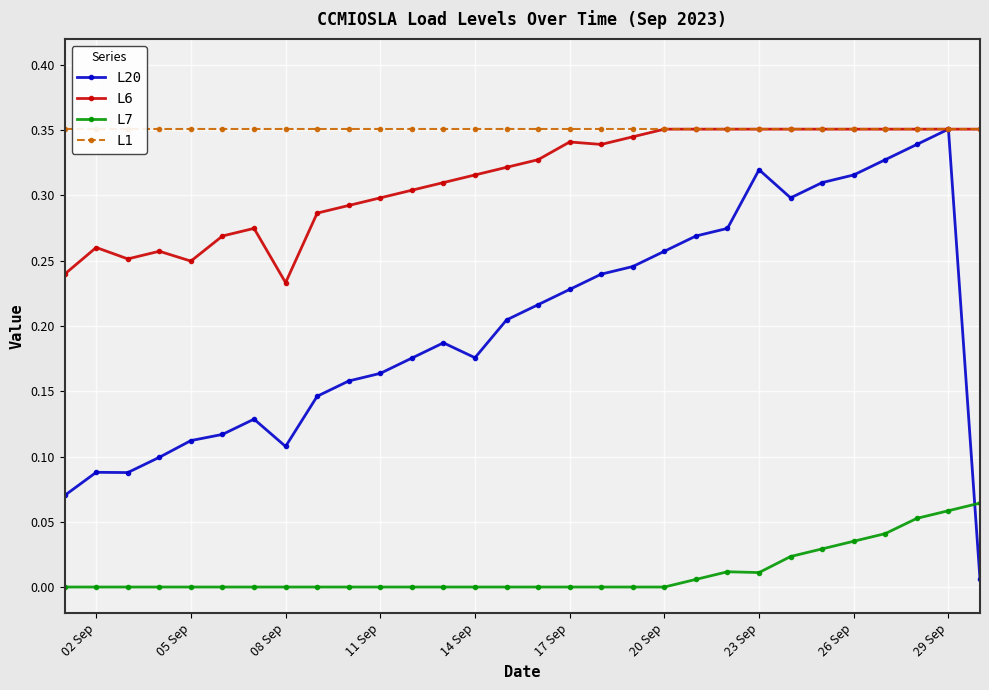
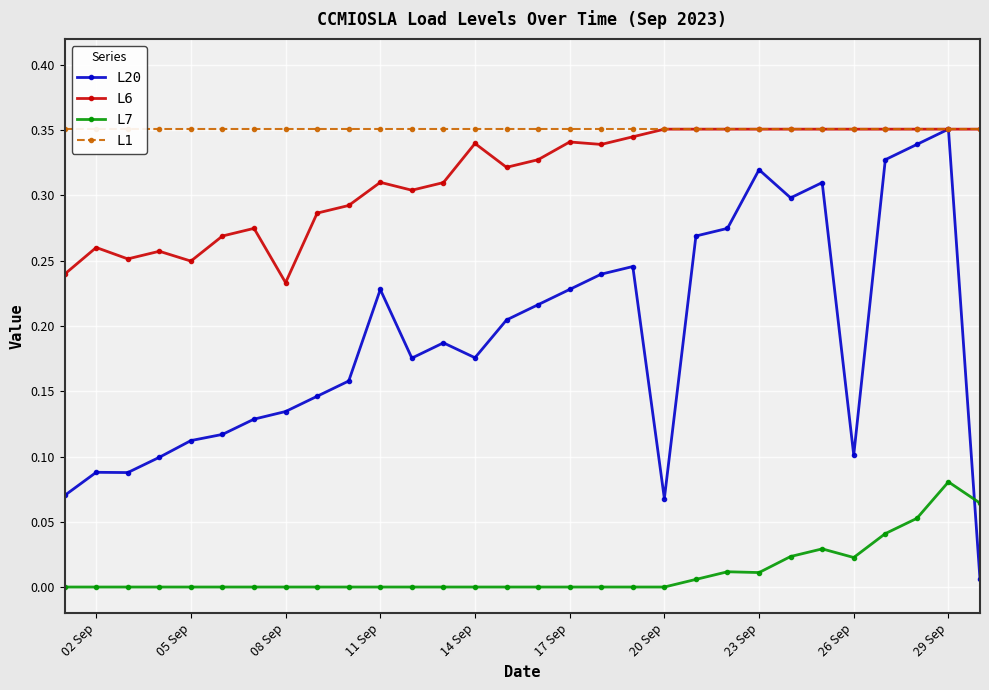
  {
    "L20": {
      "02 Sep": 0.088,
      "05 Sep": 0.112,
-     "08 Sep": 0.108,
-     "11 Sep": 0.164,
+     "08 Sep": 0.134,
+     "11 Sep": 0.228,
      "14 Sep": 0.176,
      "17 Sep": 0.228,
-     "20 Sep": 0.257,
+     "20 Sep": 0.068,
      "23 Sep": 0.320,
-     "26 Sep": 0.316
+     "26 Sep": 0.101
    },
    "L6": {
      "02 Sep": 0.260,
      "05 Sep": 0.250,
      "08 Sep": 0.233,
-     "11 Sep": 0.298,
-     "14 Sep": 0.316,
+     "11 Sep": 0.310,
+     "14 Sep": 0.340,
      "17 Sep": 0.341
    },
    "L7": {
      "02 Sep": 0.000,
      "05 Sep": 0.000,
      "08 Sep": 0.000,
      "11 Sep": 0.000,
      "14 Sep": 0.000,
      "17 Sep": 0.000,
      "20 Sep": 0.000,
      "23 Sep": 0.011,
-     "26 Sep": 0.035,
-     "29 Sep": 0.058
+     "26 Sep": 0.023,
+     "29 Sep": 0.081
    },
    "L1": {
      "05 Sep": 0.351,
      "08 Sep": 0.351,
      "11 Sep": 0.351,
      "14 Sep": 0.351,
      "17 Sep": 0.351
    }
  }
